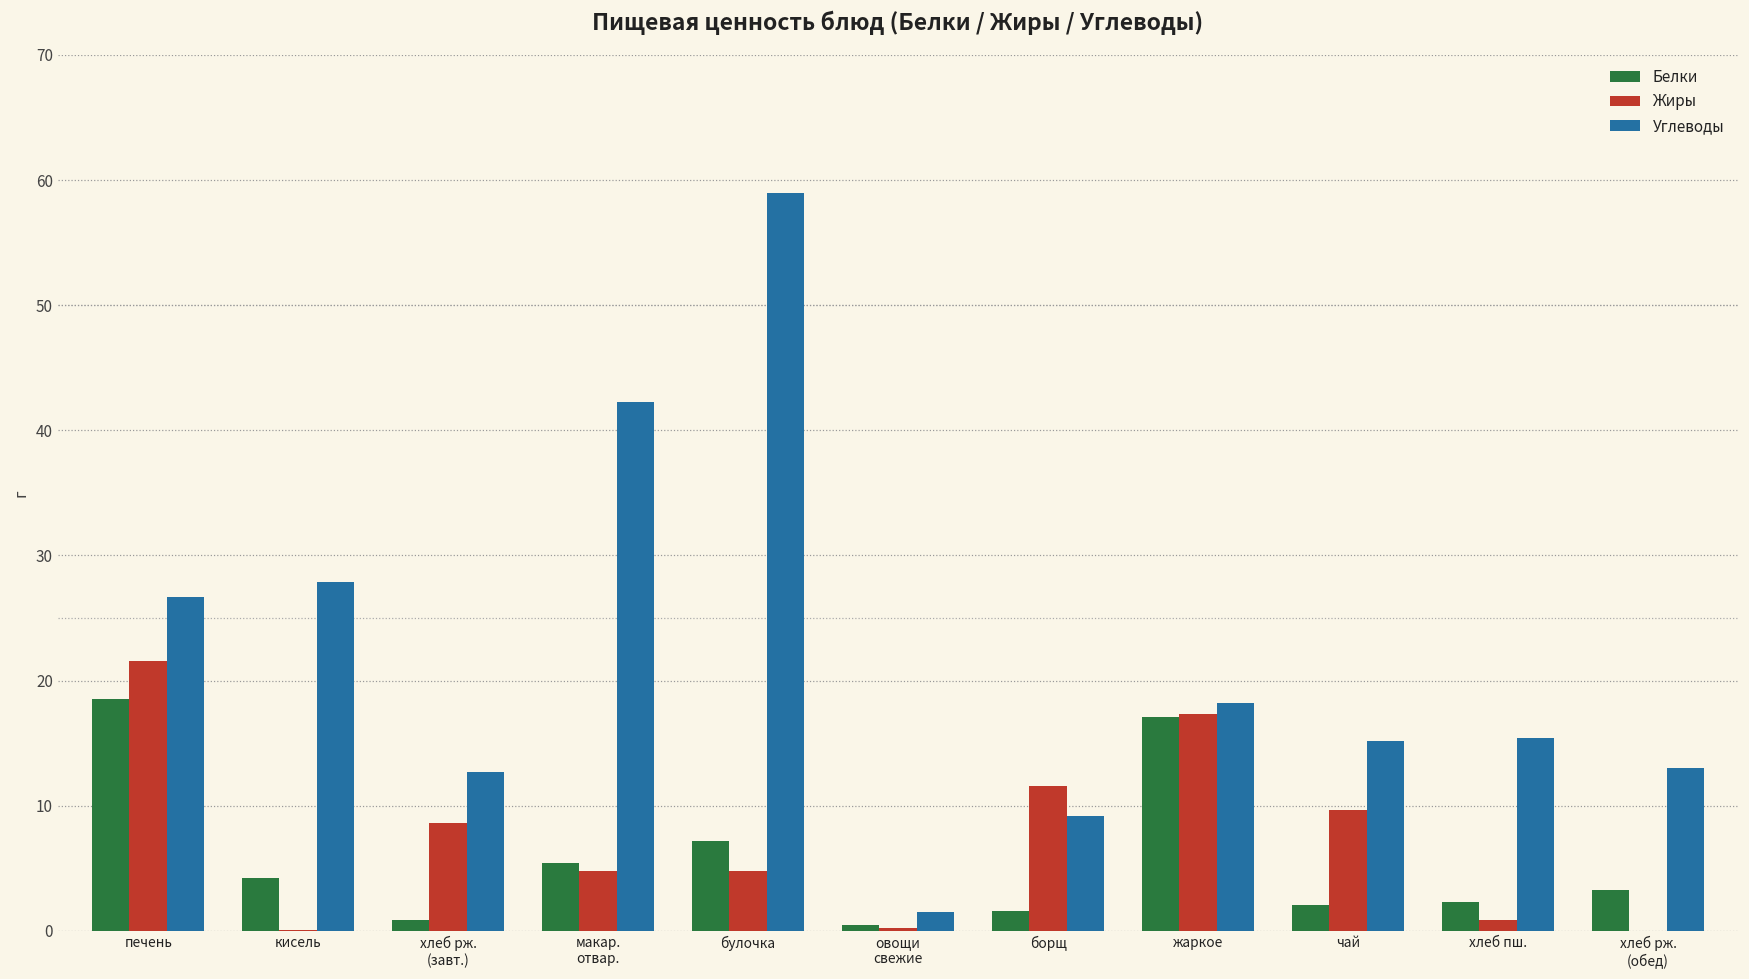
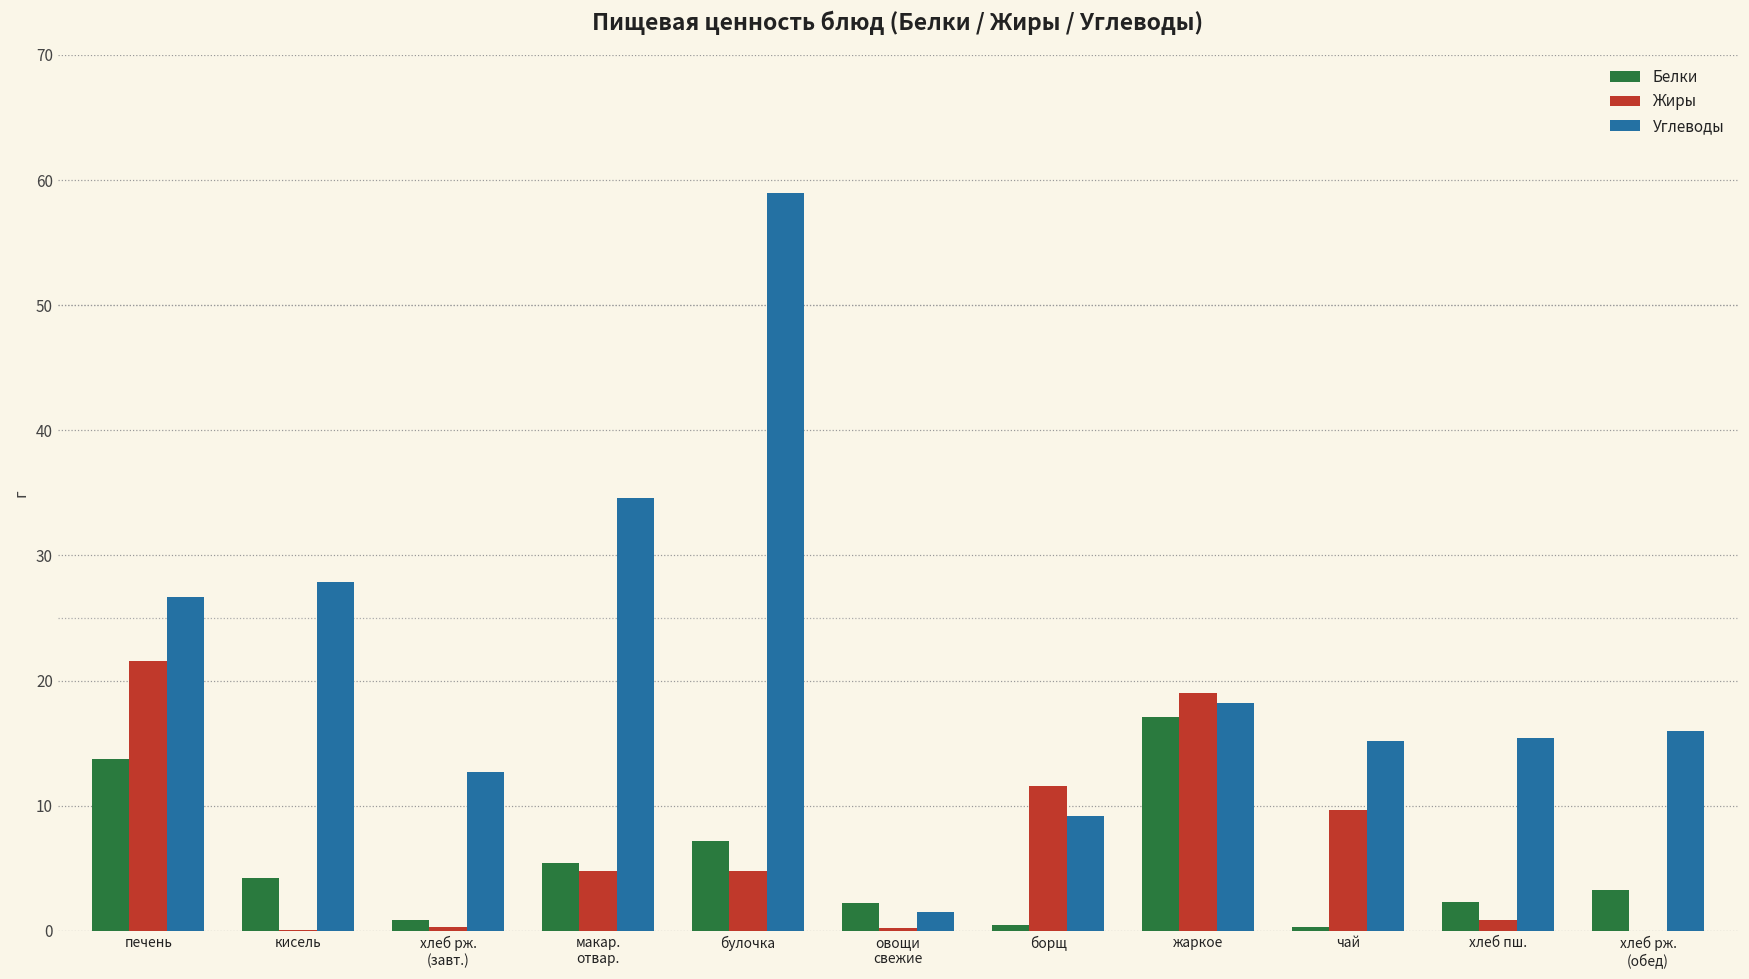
  {
    "Белки": {
-     "печень": 18.5,
+     "печень": 13.7,
      "кисель": 4.2,
      "хлеб рж. (завт.)": 0.9,
      "макар. отвар.": 5.4,
      "булочка": 7.2,
-     "овощи свежие": 0.5,
-     "борщ": 1.6,
+     "овощи свежие": 2.2,
+     "борщ": 0.5,
      "жаркое": 17.1,
-     "чай": 2.1,
+     "чай": 0.3,
      "хлеб пш.": 2.3,
      "хлеб рж. (обед)": 3.3
    },
    "Жиры": {
      "печень": 21.6,
-     "хлеб рж. (завт.)": 8.6,
+     "хлеб рж. (завт.)": 0.3,
      "макар. отвар.": 4.8,
      "булочка": 4.8,
      "борщ": 11.6,
-     "жаркое": 17.3,
+     "жаркое": 19.0,
      "чай": 9.7,
      "хлеб пш.": 0.9,
      "хлеб рж. (обед)": 0.0
    },
    "Углеводы": {
      "печень": 26.7,
      "кисель": 27.9,
      "хлеб рж. (завт.)": 12.7,
-     "макар. отвар.": 42.3,
+     "макар. отвар.": 34.6,
      "булочка": 59.0,
      "овощи свежие": 1.5,
      "борщ": 9.2,
      "жаркое": 18.2,
      "чай": 15.2,
      "хлеб пш.": 15.4,
-     "хлеб рж. (обед)": 13
+     "хлеб рж. (обед)": 16
    }
  }
